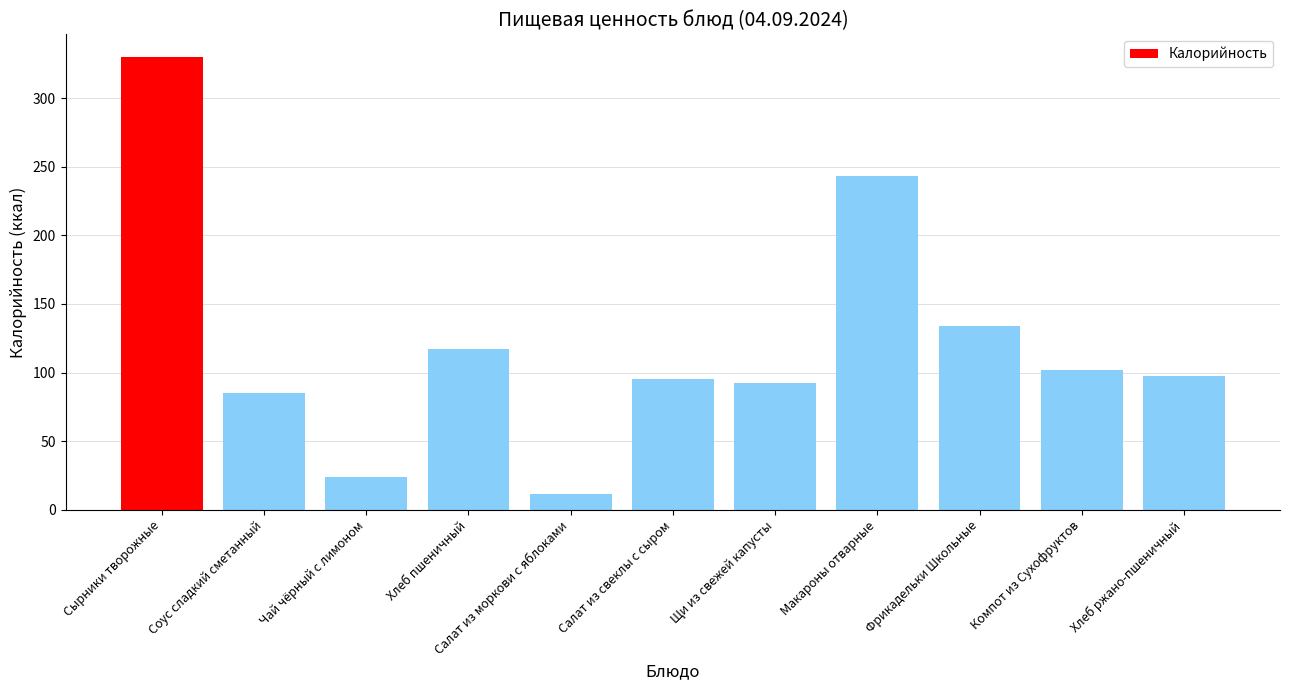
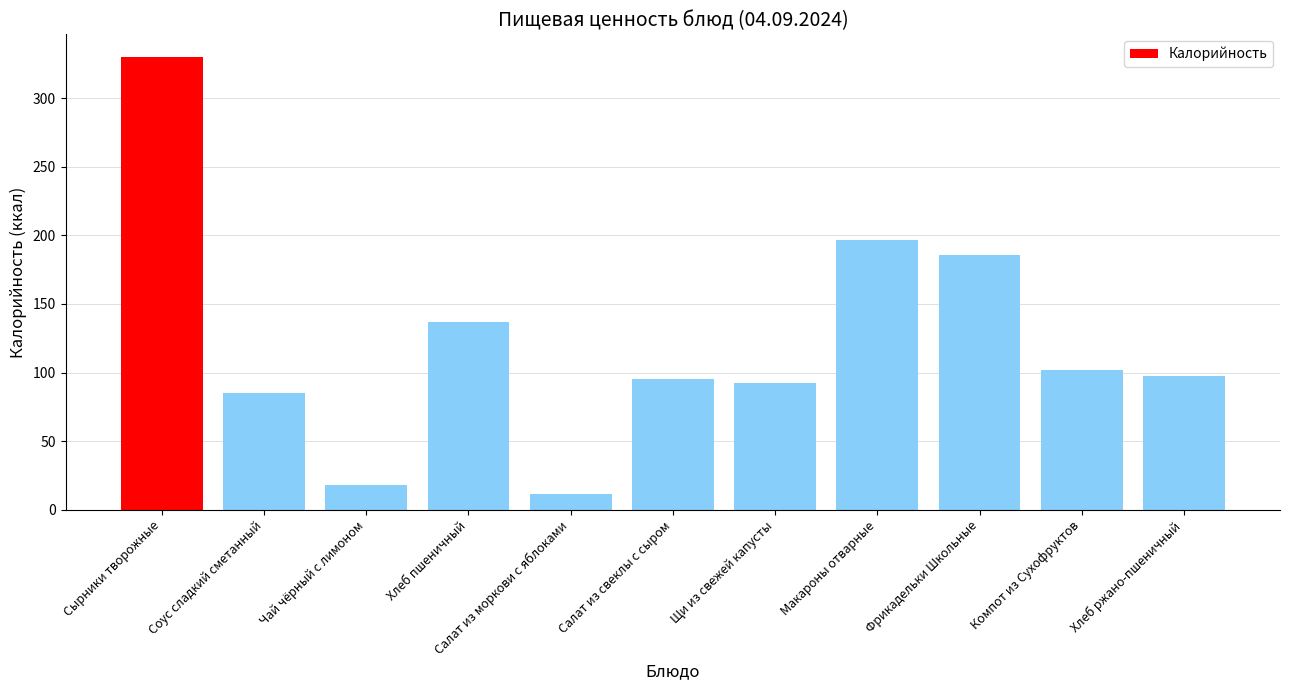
  {
    "Сырники творожные": 330,
    "Соус сладкий сметанный": 85,
-   "Чай чёрный с лимоном": 24,
-   "Хлеб пшеничный": 117,
+   "Чай чёрный с лимоном": 18,
+   "Хлеб пшеничный": 137,
    "Салат из моркови с яблоками": 11,
    "Салат из свеклы с сыром": 96,
    "Щи из свежей капусты": 93,
-   "Макароны отварные": 244,
-   "Фрикадельки Школьные": 134,
+   "Макароны отварные": 197,
+   "Фрикадельки Школьные": 185,
    "Компот из Сухофруктов": 102,
    "Хлеб ржано-пшеничный": 98
  }
